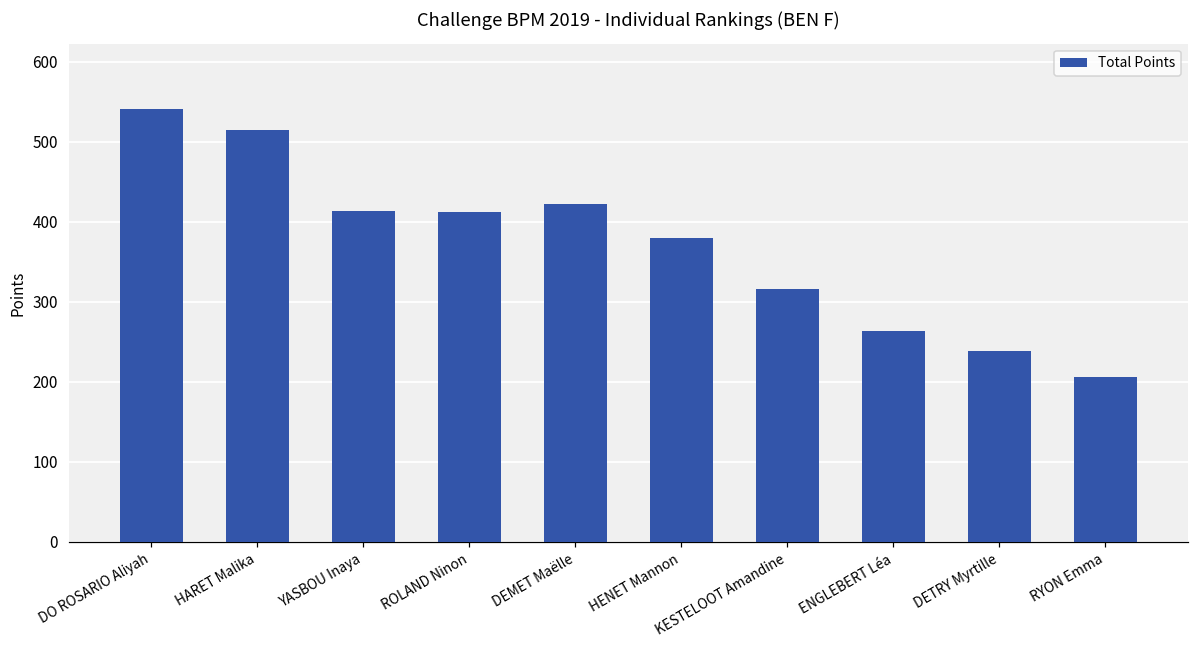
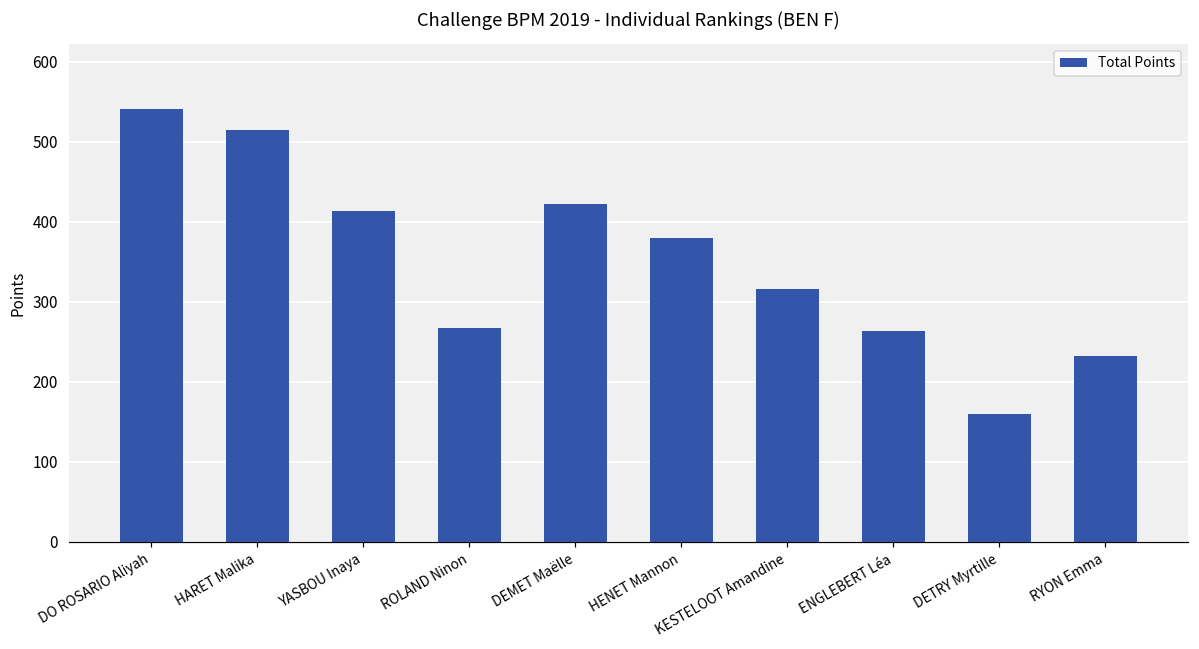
  {
    "DO ROSARIO Aliyah": 540,
    "HARET Malika": 510,
    "YASBOU Inaya": 410,
-   "ROLAND Ninon": 410,
+   "ROLAND Ninon": 270,
    "DEMET Maëlle": 420,
    "HENET Mannon": 380,
    "KESTELOOT Amandine": 320,
    "ENGLEBERT Léa": 260,
-   "DETRY Myrtille": 240,
-   "RYON Emma": 210
+   "DETRY Myrtille": 160,
+   "RYON Emma": 230
  }
